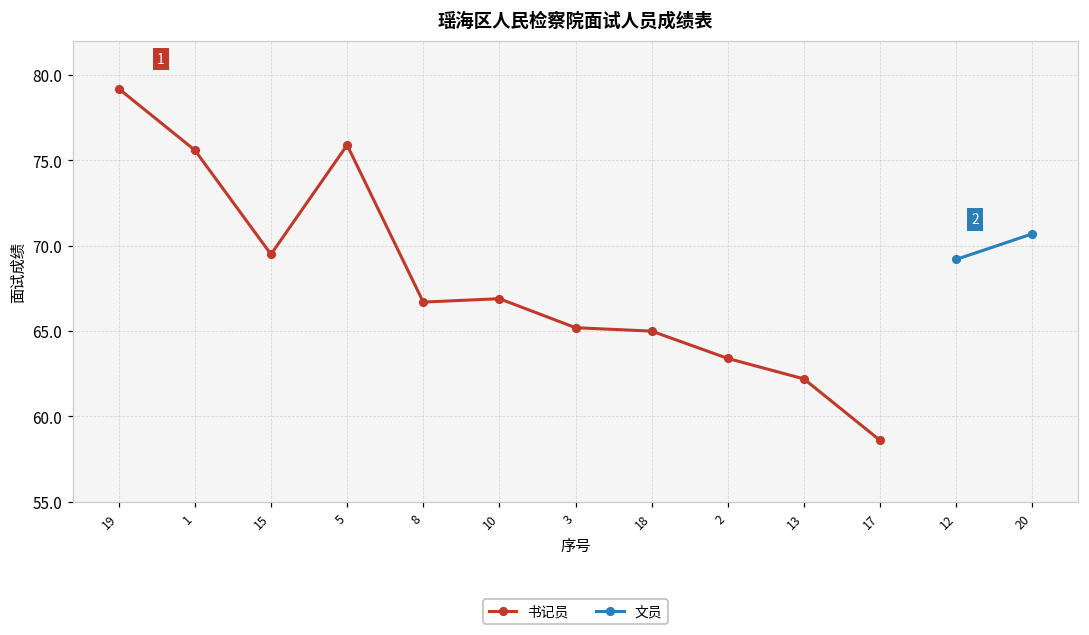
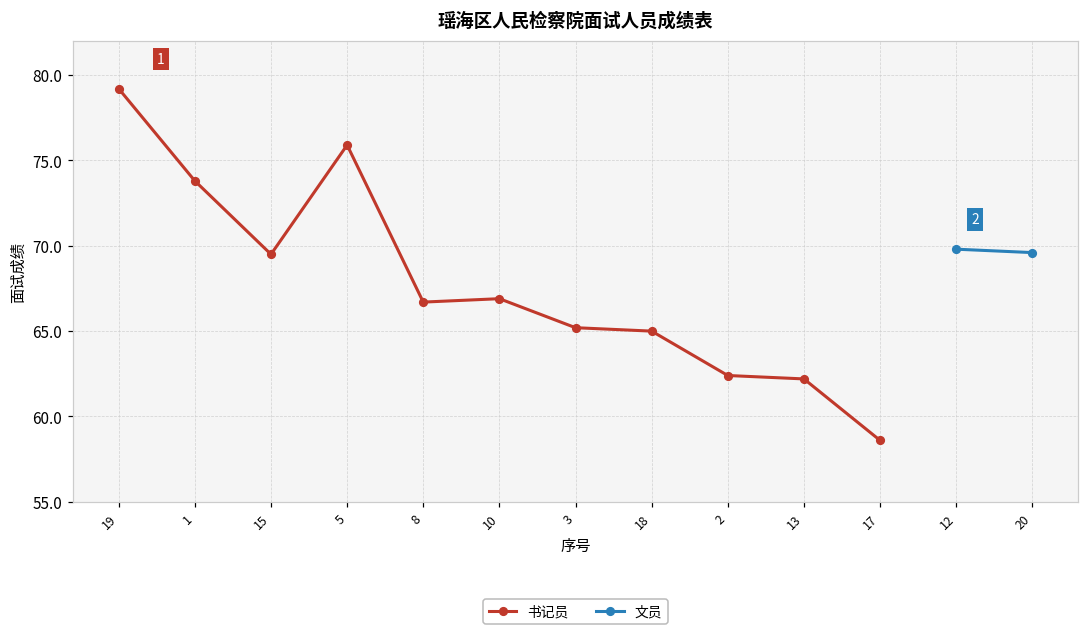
  {
    "书记员": {
      "19": 79.2,
-     "1": 75.6,
+     "1": 73.8,
      "15": 69.5,
      "5": 75.9,
      "8": 66.7,
      "10": 66.9,
      "3": 65.2,
      "18": 65.0,
-     "2": 63.4,
+     "2": 62.4,
      "13": 62.2,
      "17": 58.6
    },
    "文员": {
-     "12": 69.2,
-     "20": 70.7
+     "12": 69.8,
+     "20": 69.6
    }
  }
